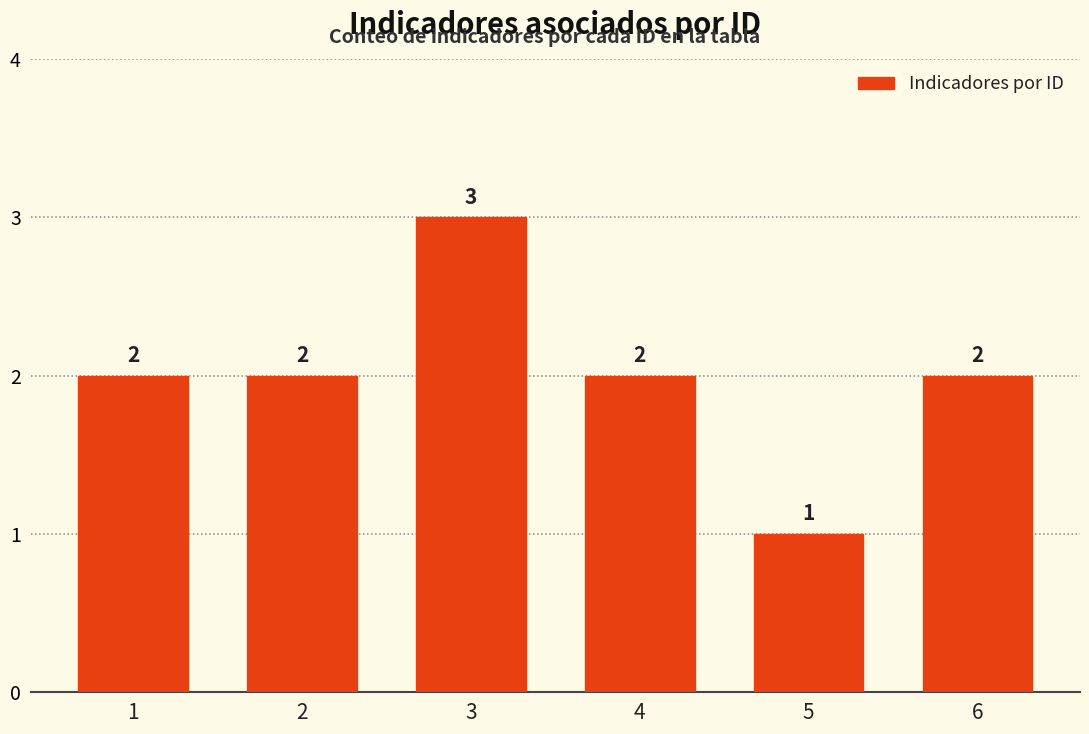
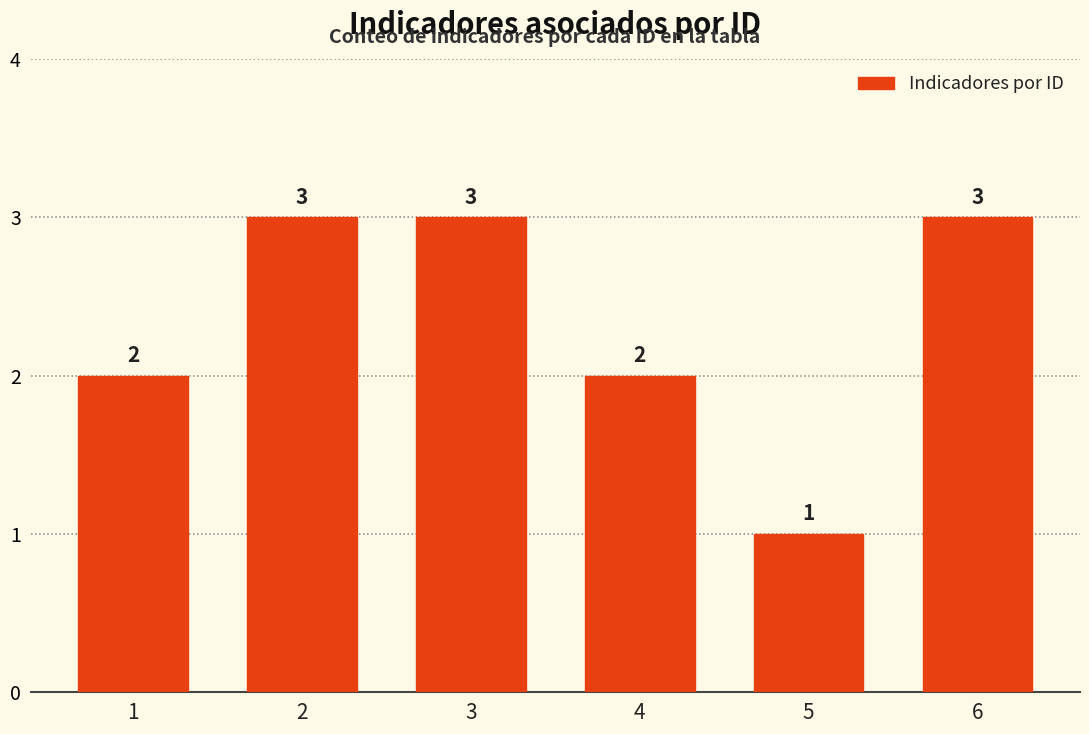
  {
    "1": 2,
-   "2": 2,
+   "2": 3,
    "3": 3,
    "4": 2,
    "5": 1,
-   "6": 2
+   "6": 3
  }
